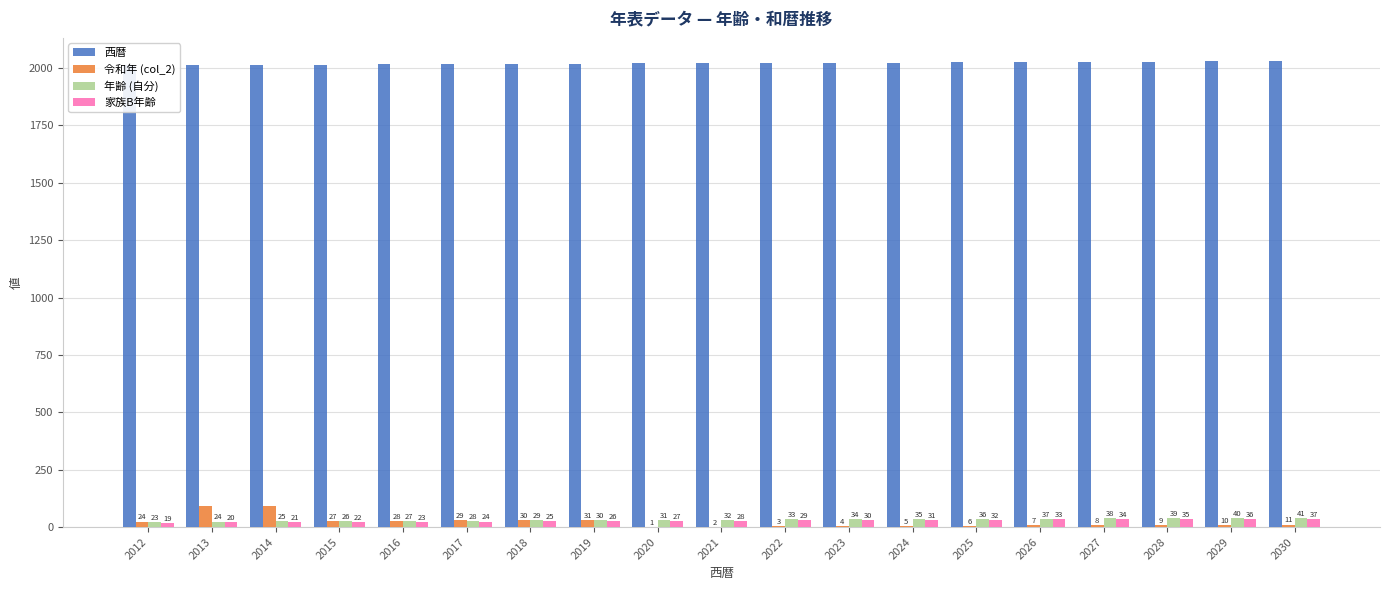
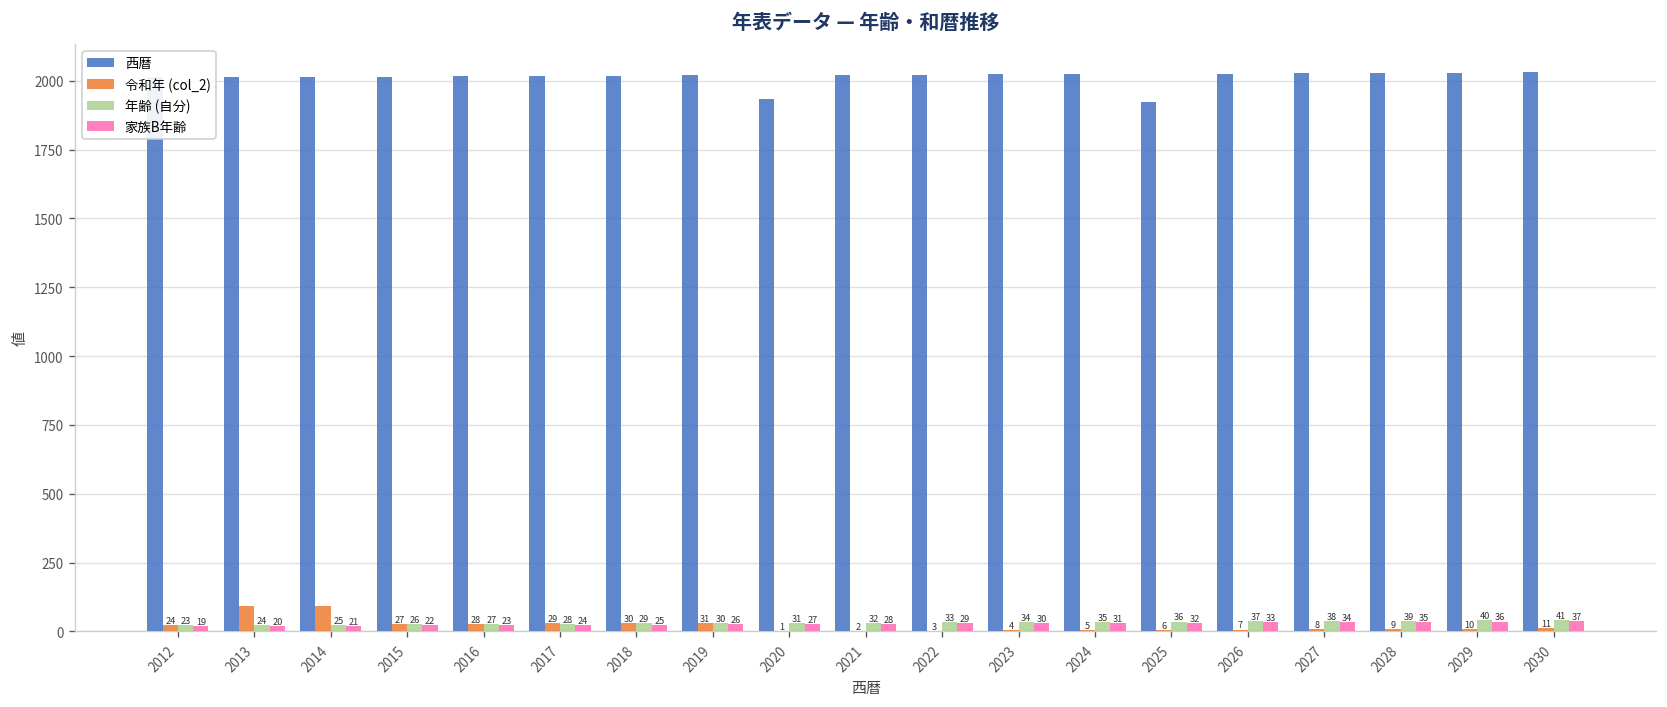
  {
    "西暦": {
      "2013": 2010,
      "2014": 2010,
      "2015": 2020,
      "2016": 2020,
      "2017": 2020,
      "2018": 2020,
      "2019": 2020,
-     "2020": 2020,
+     "2020": 1940,
      "2021": 2020,
      "2022": 2020,
      "2023": 2020,
      "2024": 2020,
-     "2025": 2030,
+     "2025": 1920,
      "2026": 2030,
      "2027": 2030,
      "2028": 2030,
      "2029": 2030,
      "2030": 2030
    },
    "令和年 (col_2)": {
      "2012": 24,
      "2015": 27,
      "2016": 28,
      "2017": 29,
      "2018": 30,
      "2019": 31,
      "2020": 1,
      "2021": 2,
      "2022": 3,
      "2023": 4,
      "2024": 5,
      "2025": 6,
      "2026": 7,
      "2027": 8,
      "2028": 9,
      "2029": 10,
      "2030": 11
    },
    "年齢 (自分)": {
      "2012": 23,
      "2013": 24,
      "2014": 25,
      "2015": 26,
      "2016": 27,
      "2017": 28,
      "2018": 29,
      "2019": 30,
      "2020": 31,
      "2021": 32,
      "2022": 33,
      "2023": 34,
      "2024": 35,
      "2025": 36,
      "2026": 37,
      "2027": 38,
      "2028": 39,
      "2029": 40,
      "2030": 41
    },
    "家族B年齢": {
      "2012": 19,
      "2013": 20,
      "2014": 21,
      "2015": 22,
      "2016": 23,
      "2017": 24,
      "2018": 25,
      "2019": 26,
      "2020": 27,
      "2021": 28,
      "2022": 29,
      "2023": 30,
      "2024": 31,
      "2025": 32,
      "2026": 33,
      "2027": 34,
      "2028": 35,
      "2029": 36,
      "2030": 37
    }
  }
